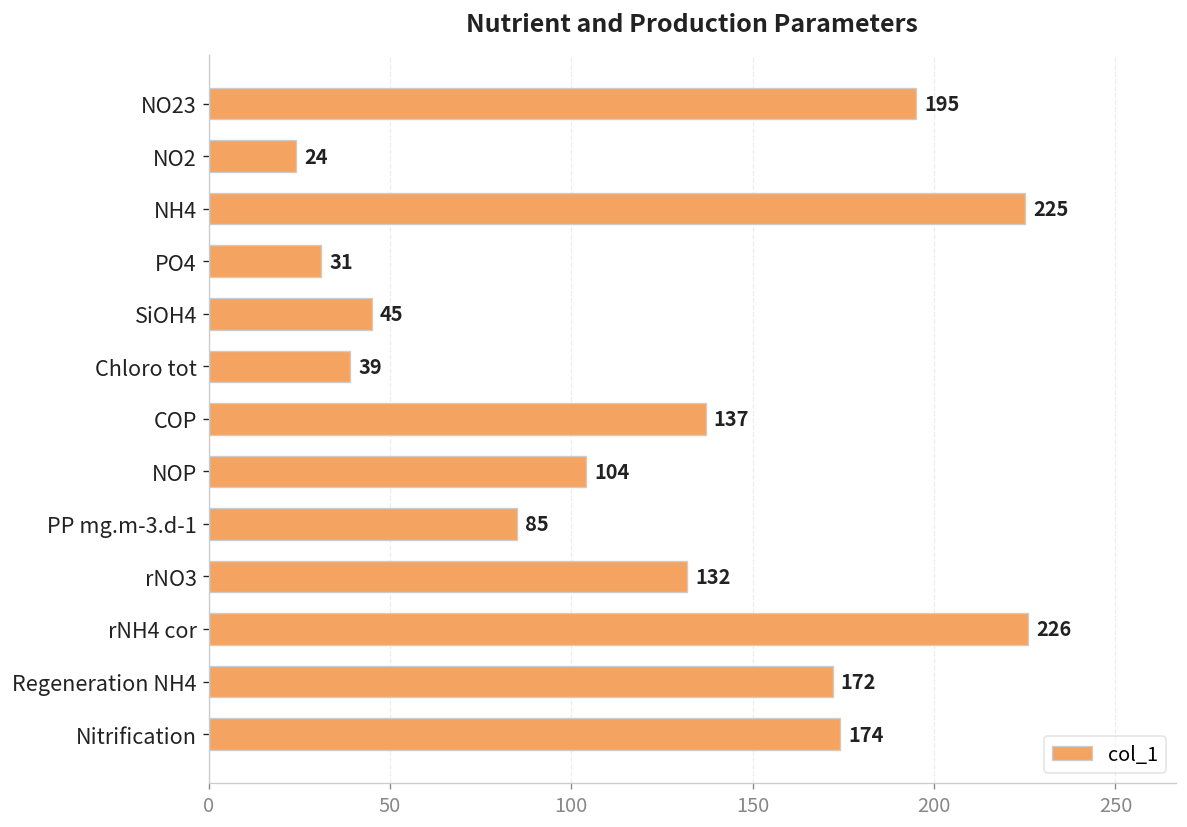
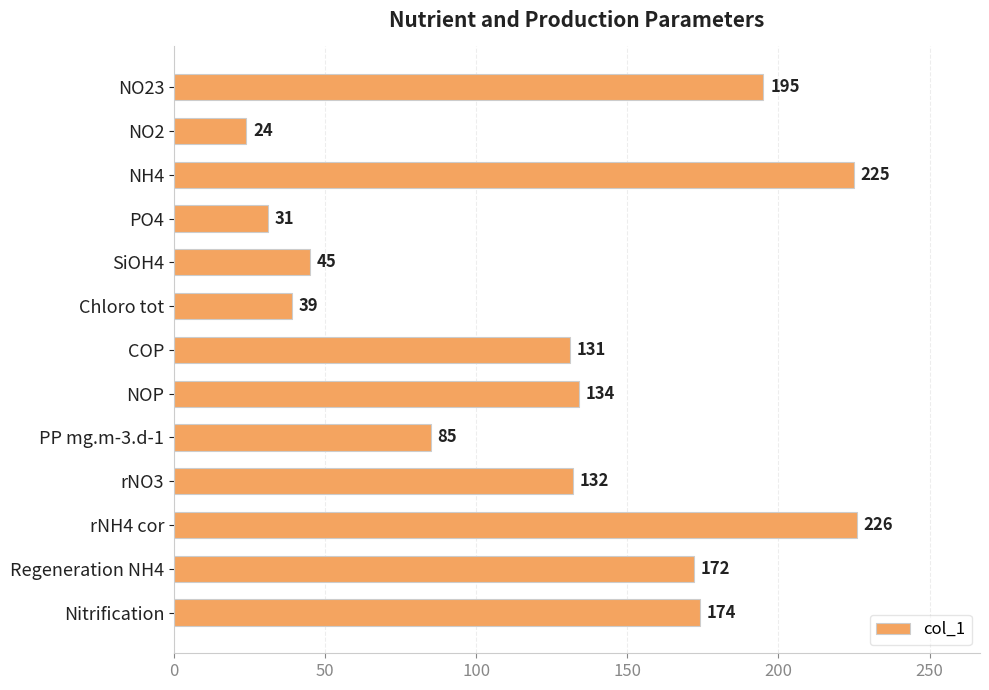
  {
    "NO23": 195,
    "NO2": 24,
    "NH4": 225,
    "PO4": 31,
    "SiOH4": 45,
    "Chloro tot": 39,
-   "COP": 137,
-   "NOP": 104,
+   "COP": 131,
+   "NOP": 134,
    "PP mg.m-3.d-1": 85,
    "rNO3": 132,
    "rNH4 cor": 226,
    "Regeneration NH4": 172,
    "Nitrification": 174
  }
